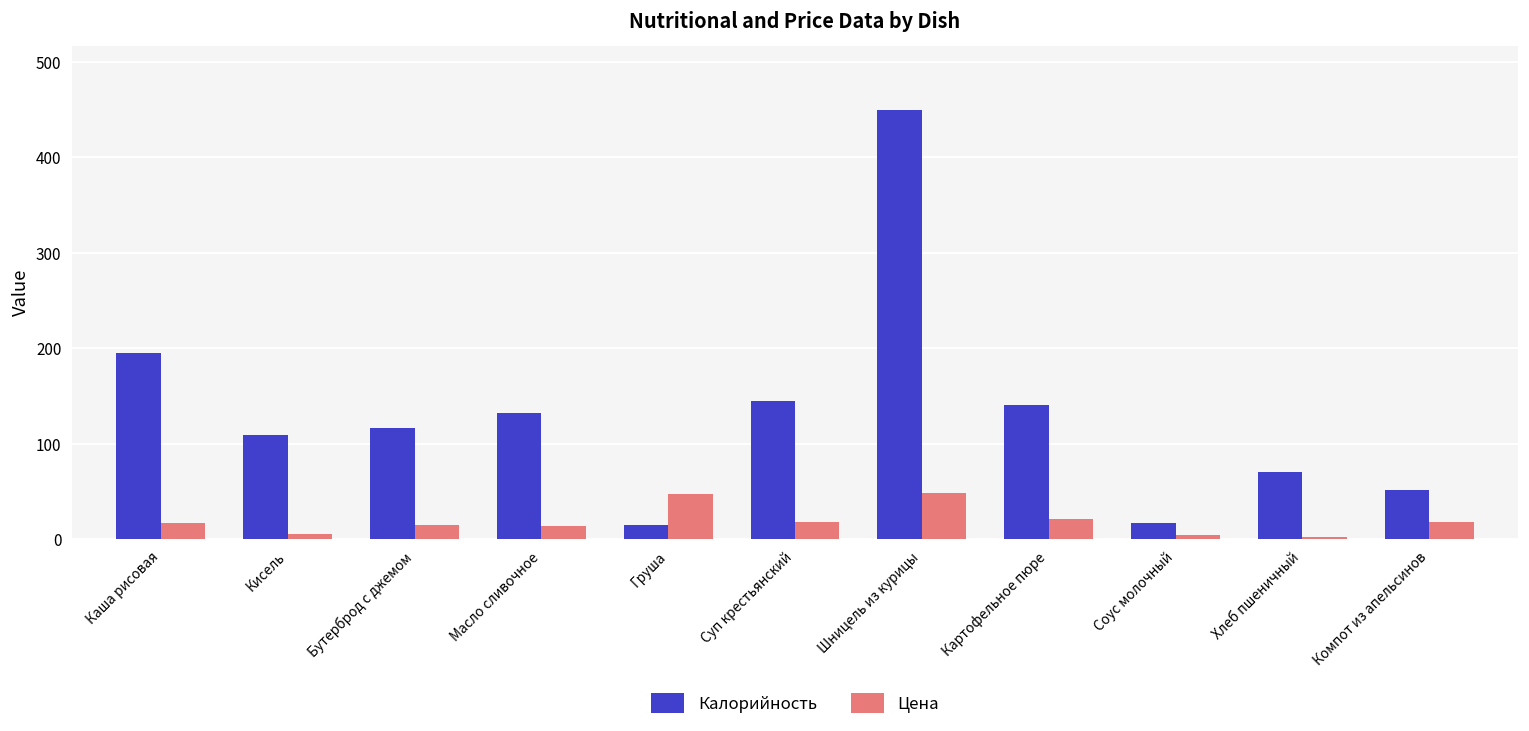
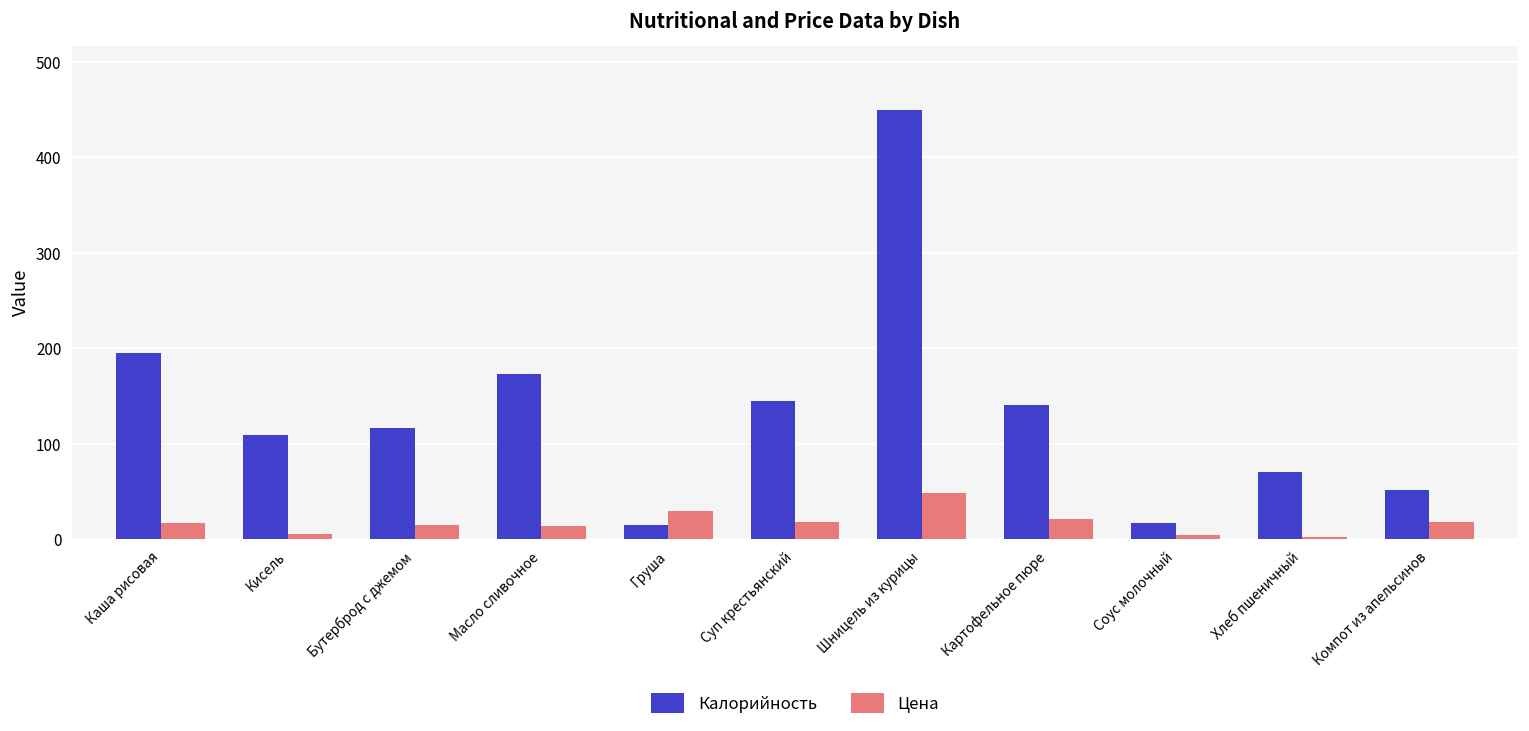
  {
    "Калорийность": {
      "Каша рисовая": 200,
      "Кисель": 110,
      "Бутерброд с джемом": 120,
-     "Масло сливочное": 130,
+     "Масло сливочное": 170,
      "Груша": 20,
      "Суп крестьянский": 140,
      "Шницель из курицы": 450,
      "Картофельное пюре": 140,
      "Соус молочный": 20,
      "Хлеб пшеничный": 70,
      "Компот из апельсинов": 50
    },
    "Цена": {
      "Каша рисовая": 20,
      "Кисель": 10,
      "Бутерброд с джемом": 10,
      "Масло сливочное": 10,
-     "Груша": 50,
+     "Груша": 30,
      "Суп крестьянский": 20,
      "Шницель из курицы": 50,
      "Картофельное пюре": 20,
      "Соус молочный": 0,
      "Компот из апельсинов": 20
    }
  }
